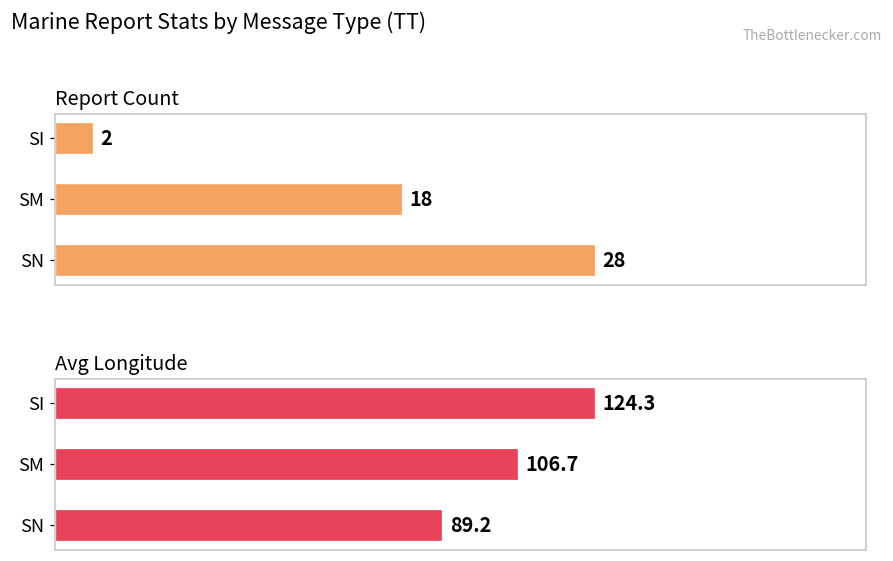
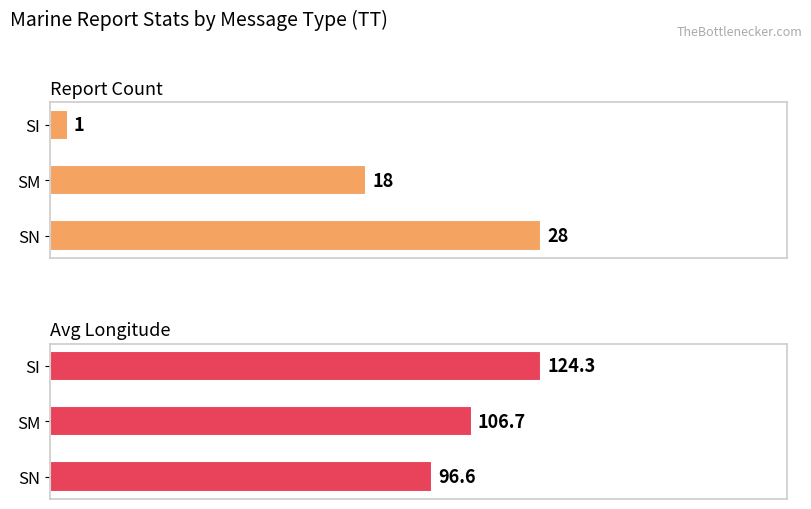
  {
    "Report Count": {
-     "SI": 2,
+     "SI": 1,
      "SM": 18,
      "SN": 28
    },
    "Avg Longitude": {
      "SI": 124.3,
      "SM": 106.7,
-     "SN": 89.2
+     "SN": 96.6
    }
  }
